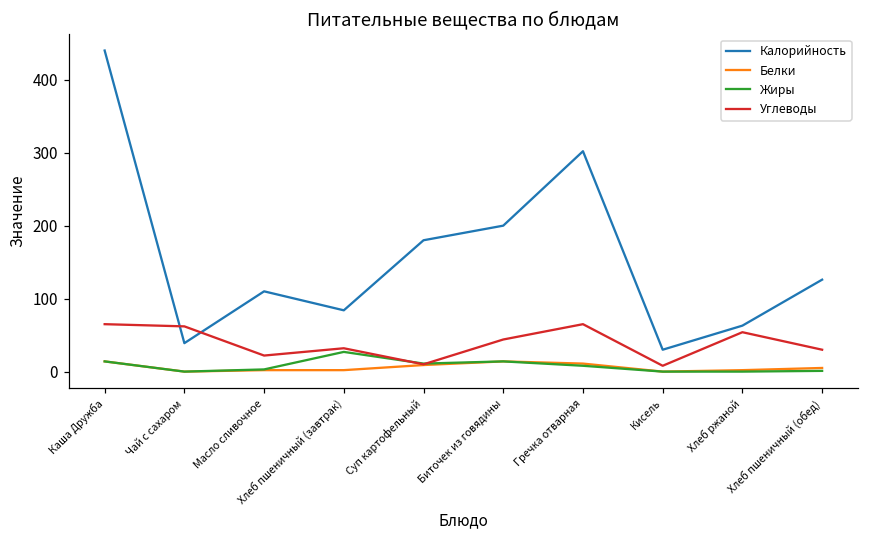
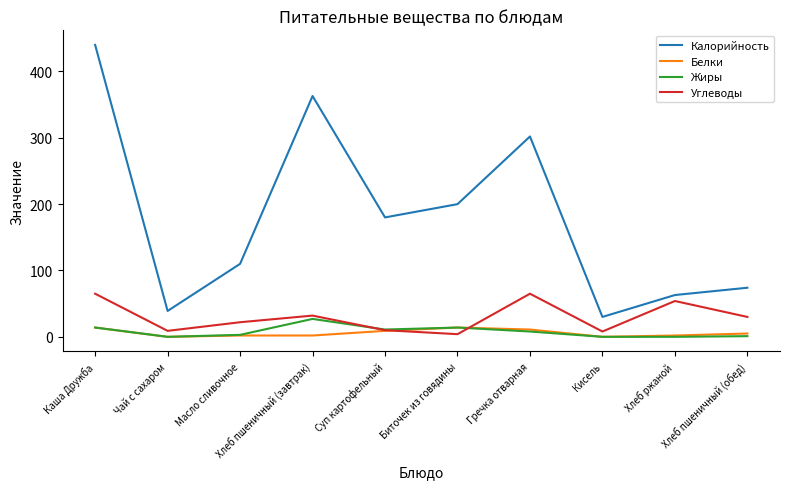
  {
    "Калорийность": {
      "Каша Дружба": 440,
      "Чай с сахаром": 40,
      "Масло сливочное": 110,
-     "Хлеб пшеничный (завтрак)": 80,
+     "Хлеб пшеничный (завтрак)": 360,
      "Суп картофельный": 180,
      "Биточек из говядины": 200,
      "Гречка отварная": 300,
      "Кисель": 30,
      "Хлеб ржаной": 60,
-     "Хлеб пшеничный (обед)": 130
+     "Хлеб пшеничный (обед)": 70
    },
    "Белки": {
      "Хлеб пшеничный (завтрак)": 0,
      "Хлеб пшеничный (обед)": 10
    },
    "Жиры": {
      "Хлеб пшеничный (завтрак)": 30,
      "Хлеб пшеничный (обед)": 0
    },
    "Углеводы": {
      "Каша Дружба": 70,
-     "Чай с сахаром": 60,
+     "Чай с сахаром": 10,
      "Масло сливочное": 20,
      "Хлеб пшеничный (завтрак)": 30,
-     "Биточек из говядины": 40,
+     "Биточек из говядины": 0,
      "Гречка отварная": 70,
      "Кисель": 10,
      "Хлеб ржаной": 50,
      "Хлеб пшеничный (обед)": 30
    }
  }
